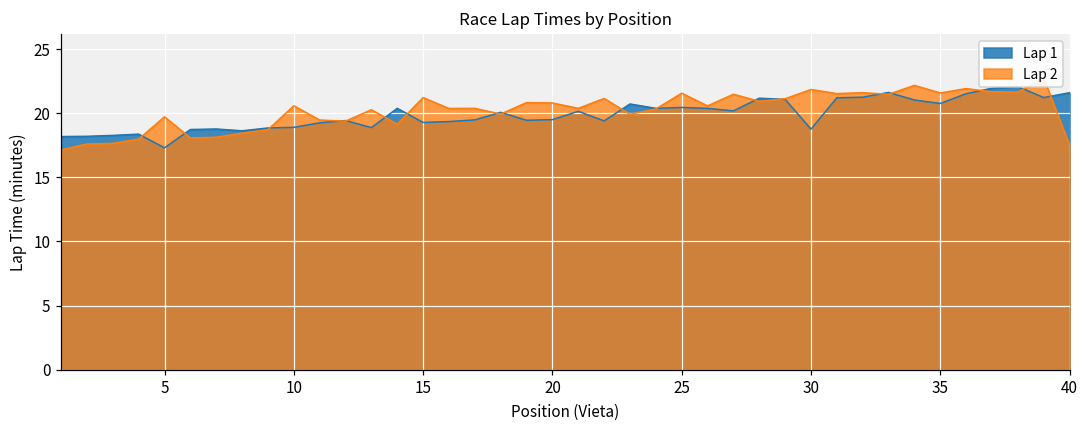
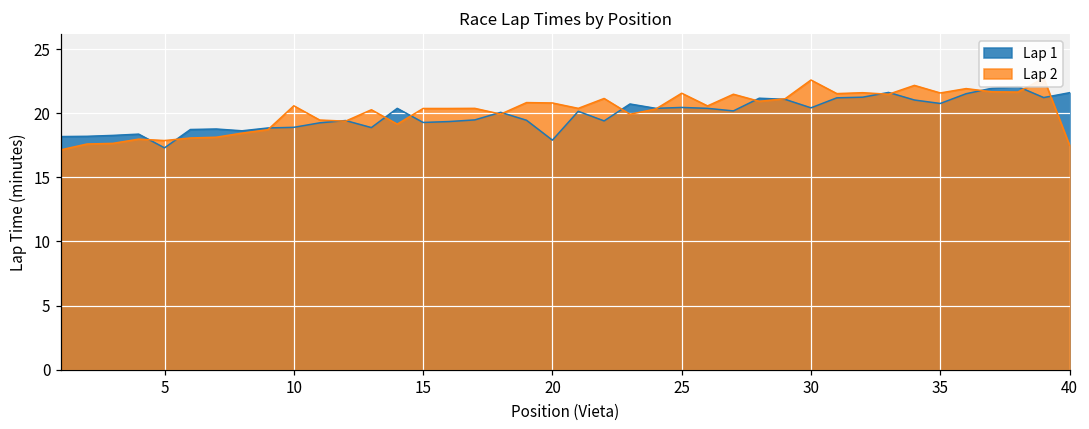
  {
    "Lap 1": {
      "5": 17.3,
      "10": 18.9,
      "15": 19.3,
-     "20": 19.5,
+     "20": 17.9,
      "25": 20.5,
-     "30": 18.8,
+     "30": 20.4,
      "35": 20.8,
      "40": 21.6
    },
    "Lap 2": {
-     "5": 19.7,
+     "5": 17.9,
      "10": 20.6,
-     "15": 21.2,
+     "15": 20.4,
      "20": 20.8,
      "25": 21.6,
-     "30": 21.9,
+     "30": 22.6,
      "35": 21.6,
      "40": 17.5
    }
  }
